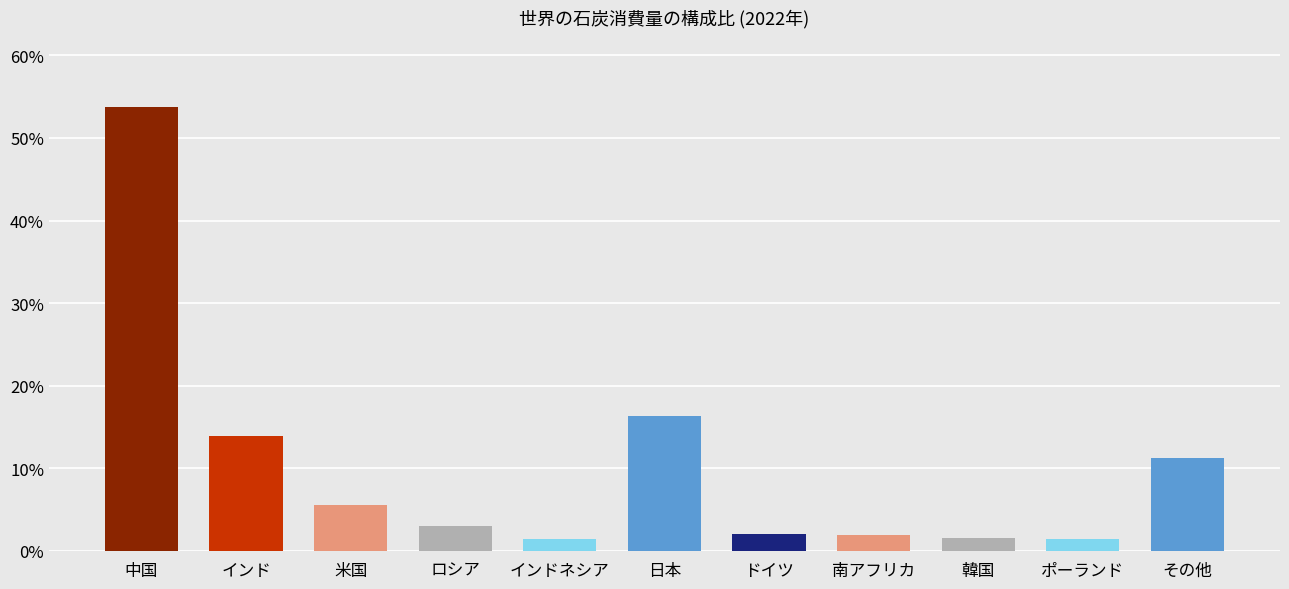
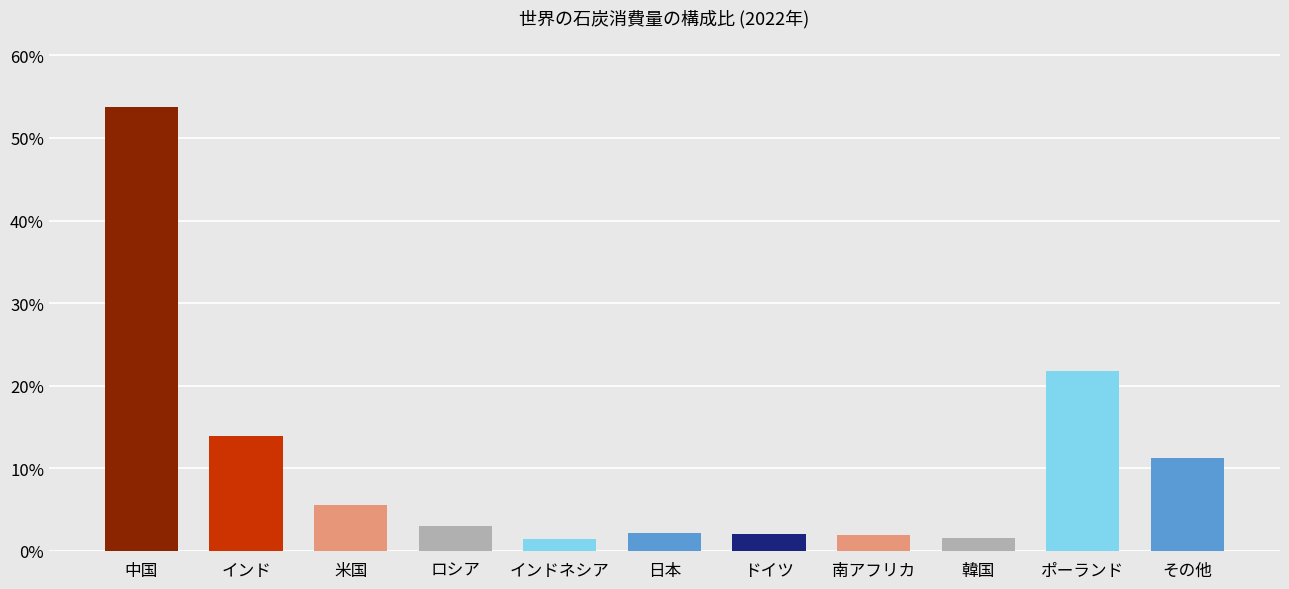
  {
    "中国": "54%",
    "インド": "14%",
    "米国": "6%",
    "ロシア": "3%",
    "インドネシア": "1%",
-   "日本": "16%",
+   "日本": "2%",
    "ドイツ": "2%",
    "南アフリカ": "2%",
    "韓国": "2%",
-   "ポーランド": "1%",
+   "ポーランド": "22%",
    "その他": "11%"
  }
